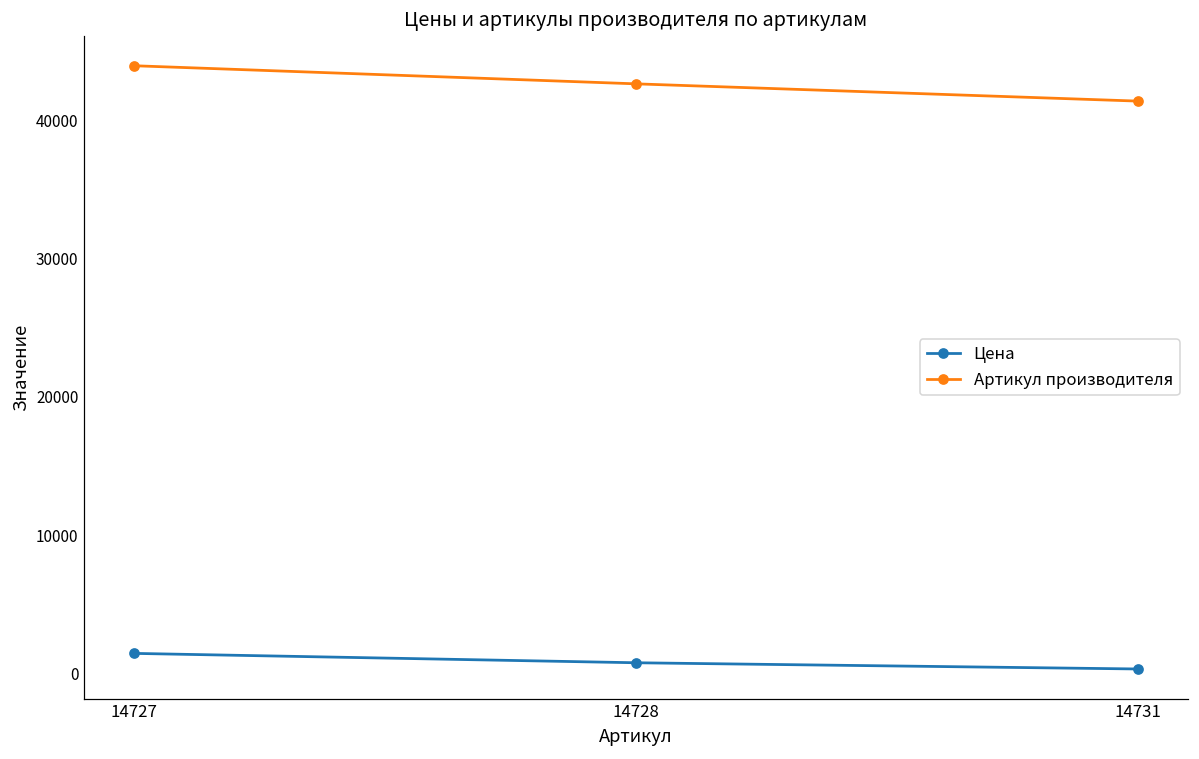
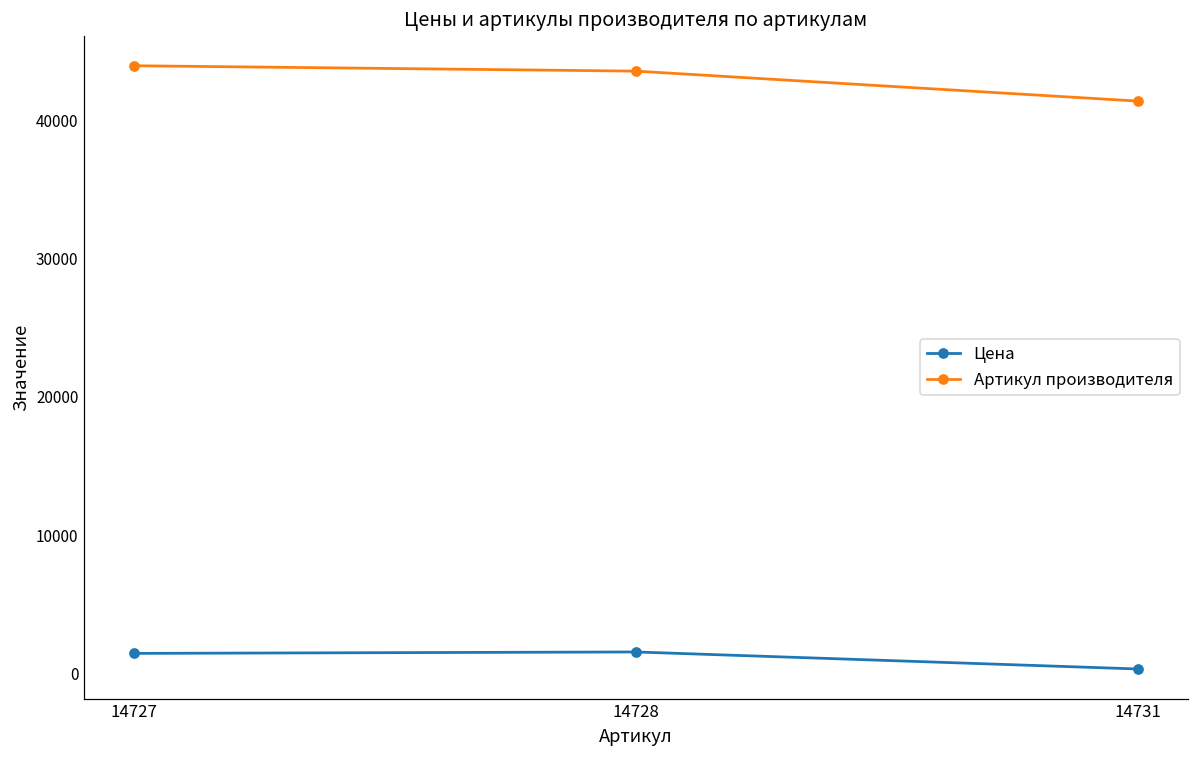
  {
    "Цена": {
      "14727": 1500,
-     "14728": 800,
+     "14728": 1600,
      "14731": 300
    },
    "Артикул производителя": {
      "14727": 44000,
-     "14728": 42700,
+     "14728": 43600,
      "14731": 41400
    }
  }
